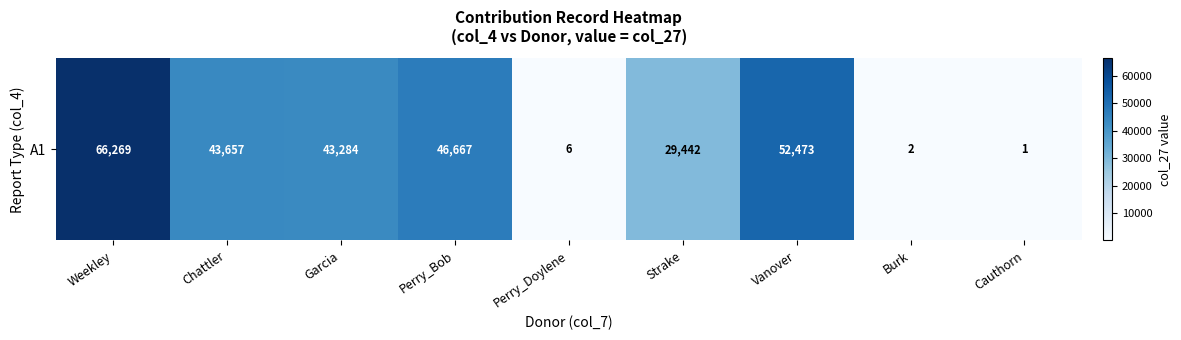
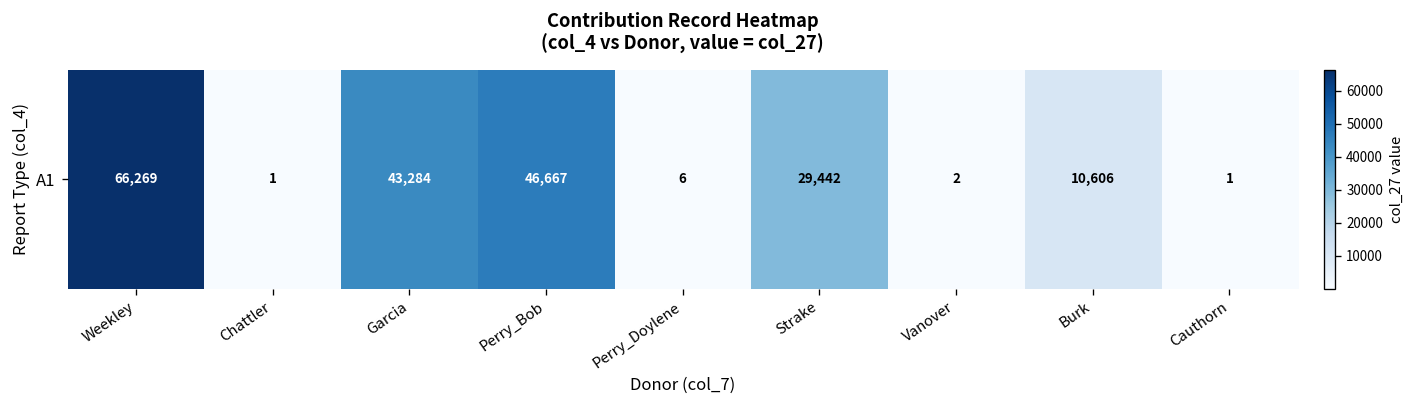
  {
    "A1": {
      "Weekley": "66,269",
-     "Chattler": "43,657",
+     "Chattler": "1",
      "Garcia": "43,284",
      "Perry_Bob": "46,667",
      "Perry_Doylene": "6",
      "Strake": "29,442",
-     "Vanover": "52,473",
-     "Burk": "2",
+     "Vanover": "2",
+     "Burk": "10,606",
      "Cauthorn": "1"
    }
  }
